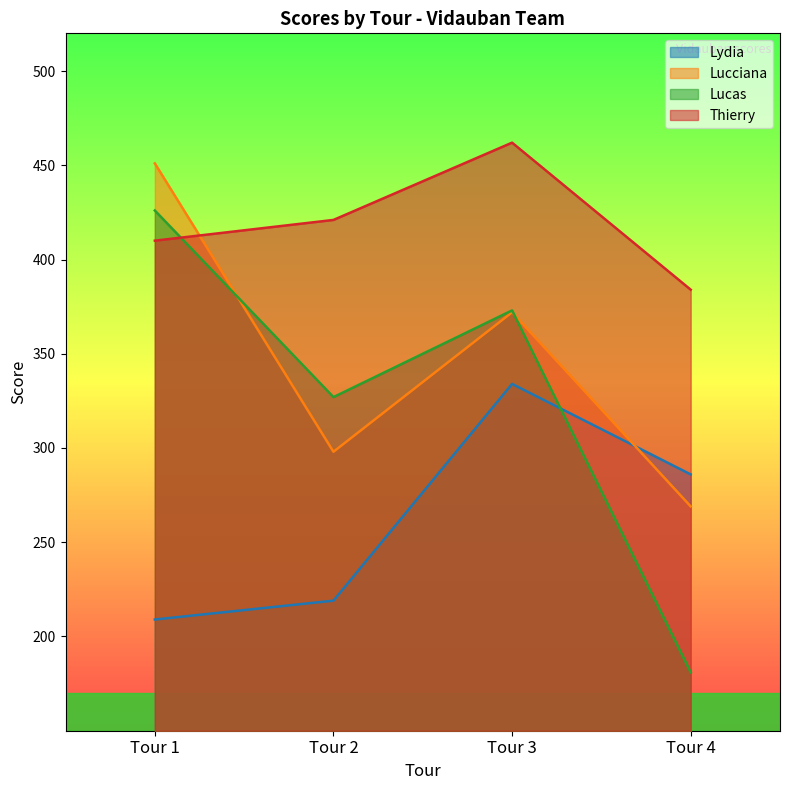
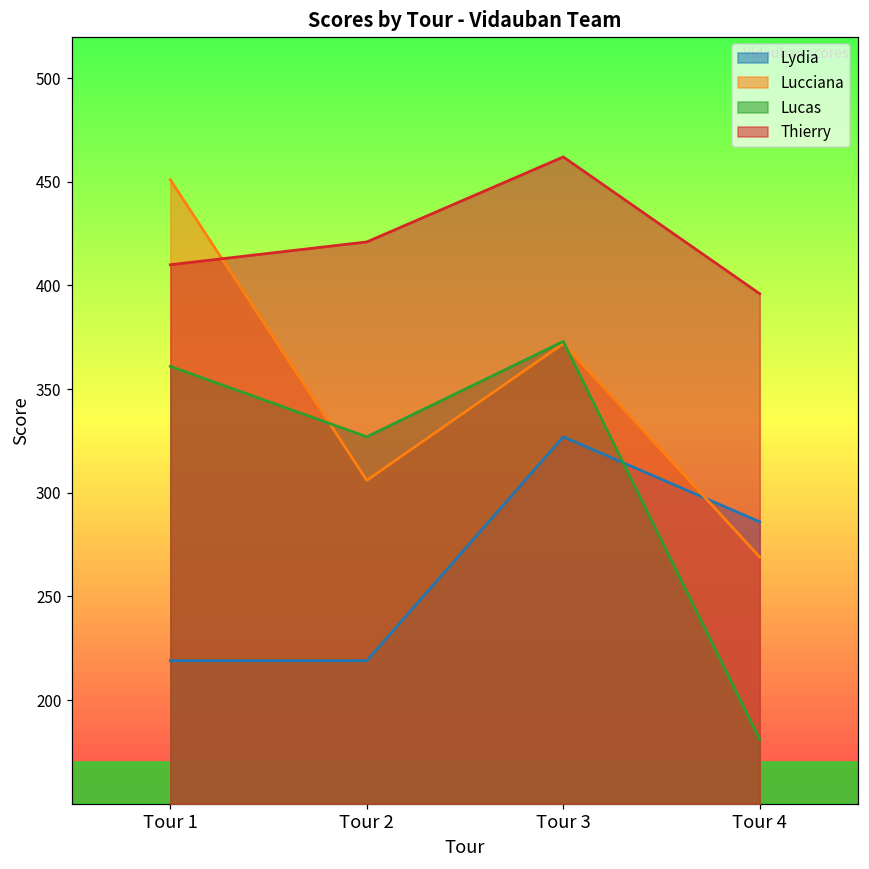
  {
    "Lydia": {
-     "Tour 1": 209,
+     "Tour 1": 219,
      "Tour 2": 219,
-     "Tour 3": 334,
+     "Tour 3": 327,
      "Tour 4": 286
    },
    "Lucciana": {
      "Tour 1": 451,
-     "Tour 2": 298,
+     "Tour 2": 306,
      "Tour 4": 269
    },
    "Lucas": {
-     "Tour 1": 426,
+     "Tour 1": 361,
      "Tour 2": 327,
      "Tour 4": 181
    },
    "Thierry": {
      "Tour 1": 410,
      "Tour 2": 421,
      "Tour 3": 462,
-     "Tour 4": 384
+     "Tour 4": 396
    }
  }
